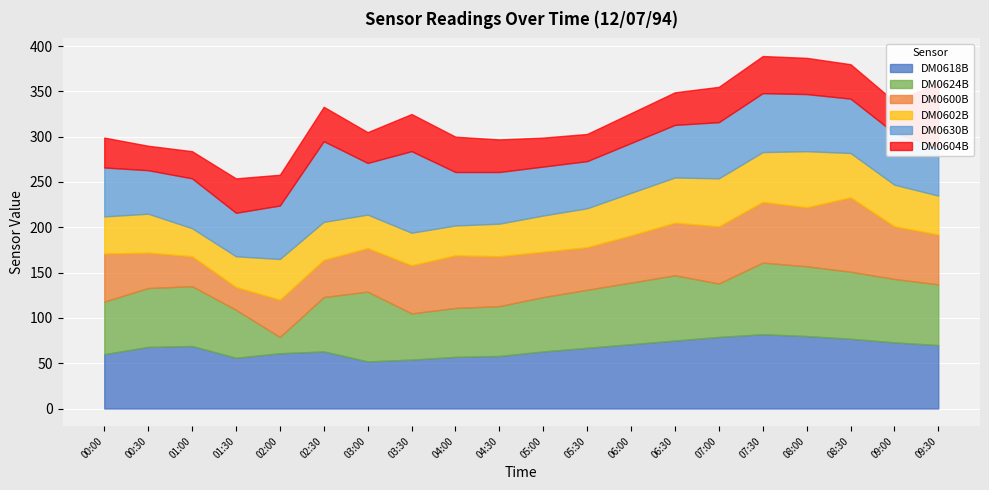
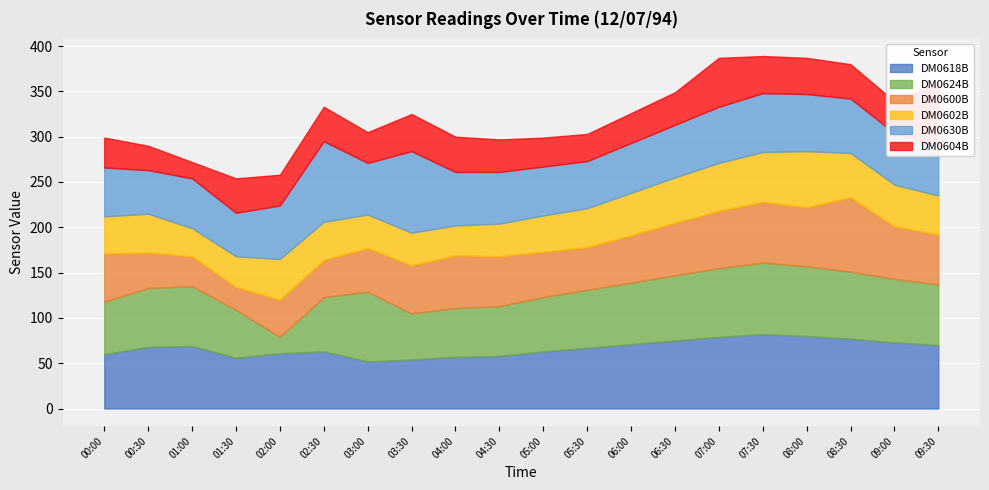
  {
    "DM0624B": {
      "00:00": 60,
      "00:30": 70,
      "01:00": 70,
      "01:30": 50,
      "02:00": 20,
      "02:30": 60,
      "03:00": 80,
      "03:30": 50,
      "04:00": 50,
      "04:30": 60,
      "05:00": 60,
      "05:30": 60,
      "06:00": 70,
      "06:30": 70,
-     "07:00": 60,
+     "07:00": 80,
      "07:30": 80,
      "08:00": 80,
      "08:30": 70,
      "09:00": 70,
      "09:30": 70
    },
    "DM0600B": {
      "00:00": 50,
      "00:30": 40,
      "01:00": 30,
      "01:30": 30,
      "02:00": 40,
      "02:30": 40,
      "03:00": 50,
      "03:30": 50,
      "04:00": 60,
      "04:30": 60,
      "05:00": 50,
      "05:30": 50,
      "06:00": 50,
      "06:30": 60,
      "07:00": 60,
      "07:30": 70,
      "08:00": 70,
      "08:30": 80,
      "09:00": 60,
      "09:30": 60
    },
    "DM0602B": {
      "00:00": 40,
      "00:30": 40,
      "01:00": 30,
      "01:30": 30,
      "02:00": 50,
      "02:30": 40,
      "03:00": 40,
      "03:30": 40,
      "04:00": 30,
      "04:30": 40,
      "05:00": 40,
      "05:30": 40,
      "06:00": 50,
      "06:30": 50,
      "07:00": 50,
      "07:30": 60,
      "08:00": 60,
      "08:30": 50,
      "09:00": 50,
      "09:30": 40
    },
    "DM0604B": {
      "00:00": 30,
      "00:30": 30,
-     "01:00": 30,
+     "01:00": 20,
      "01:30": 40,
      "02:00": 30,
      "02:30": 40,
      "03:00": 30,
      "03:30": 40,
      "04:00": 40,
      "04:30": 40,
      "05:00": 30,
      "05:30": 30,
      "06:00": 30,
      "06:30": 40,
-     "07:00": 40,
+     "07:00": 50,
      "07:30": 40,
      "08:00": 40,
      "08:30": 40
    }
  }
